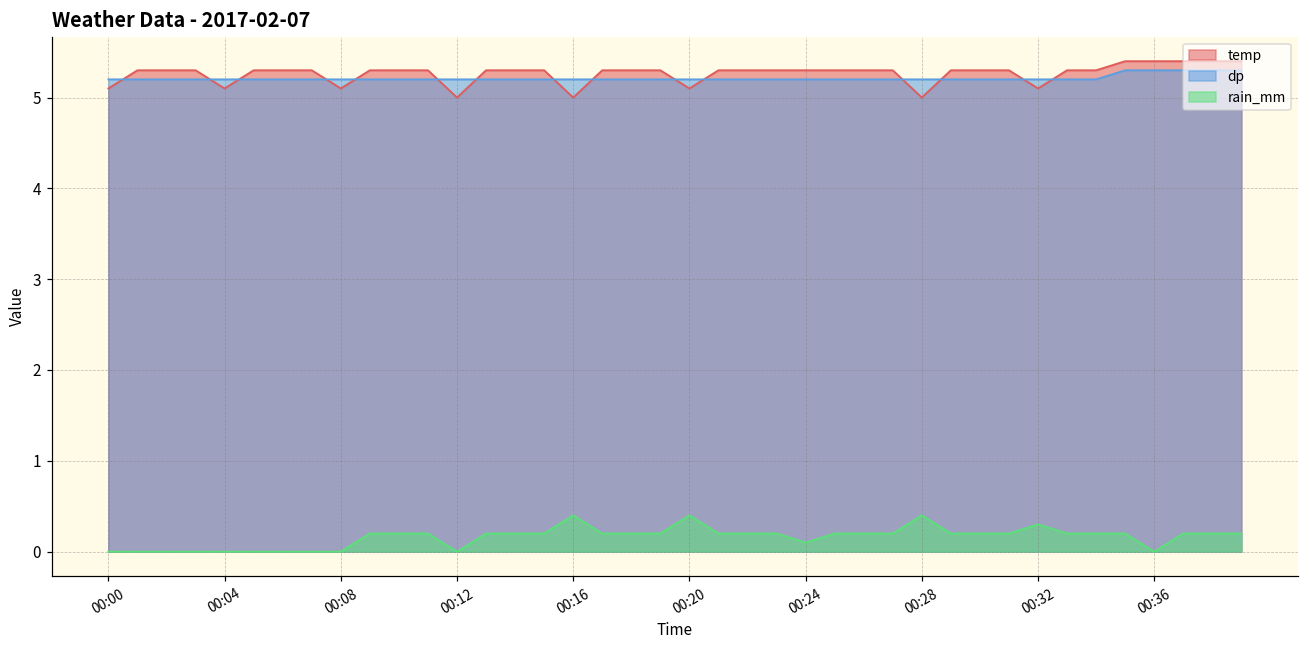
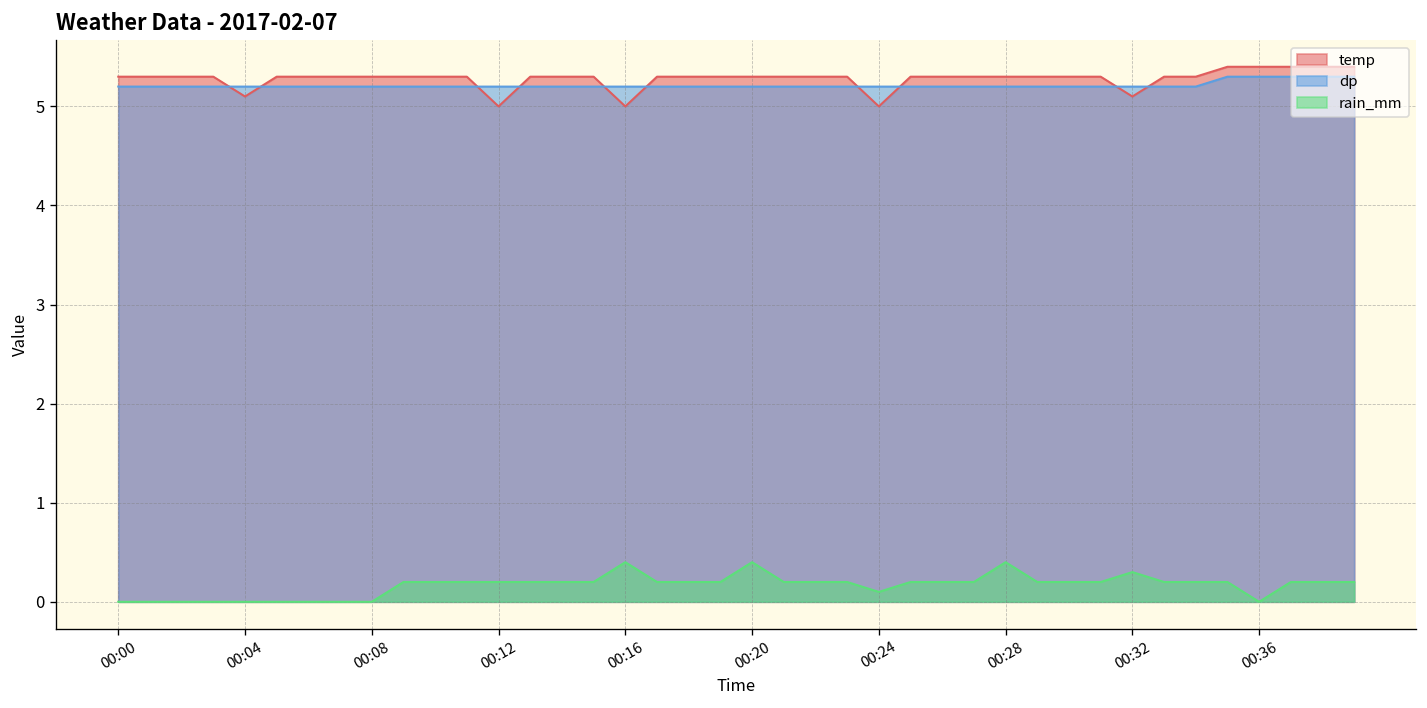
  {
    "temp": {
-     "00:00": 5.1,
+     "00:00": 5.3,
      "00:04": 5.1,
-     "00:08": 5.1,
+     "00:08": 5.3,
      "00:12": 5.0,
      "00:16": 5.0,
-     "00:20": 5.1,
-     "00:24": 5.3,
-     "00:28": 5.0,
+     "00:20": 5.3,
+     "00:24": 5.0,
+     "00:28": 5.3,
      "00:32": 5.1,
      "00:36": 5.4
    },
    "dp": {
      "00:00": 5.2,
      "00:04": 5.2,
      "00:08": 5.2,
      "00:12": 5.2,
      "00:16": 5.2,
      "00:20": 5.2,
      "00:24": 5.2,
      "00:28": 5.2,
      "00:32": 5.2,
      "00:36": 5.3
    },
    "rain_mm": {
      "00:00": 0.0,
      "00:04": 0.0,
      "00:08": 0.0,
-     "00:12": 0.0,
+     "00:12": 0.2,
      "00:16": 0.4,
      "00:20": 0.4,
      "00:24": 0.1,
      "00:28": 0.4,
      "00:32": 0.3,
      "00:36": 0.0
    }
  }
